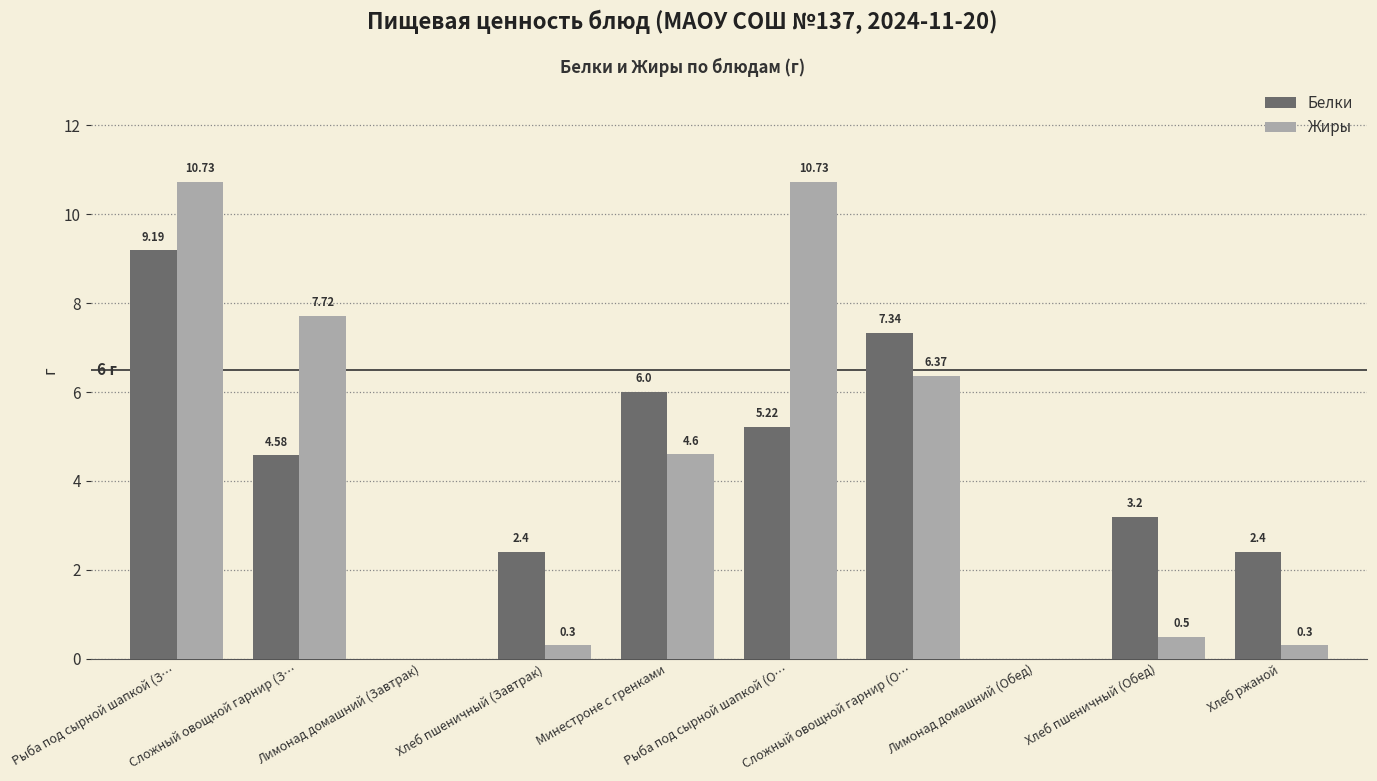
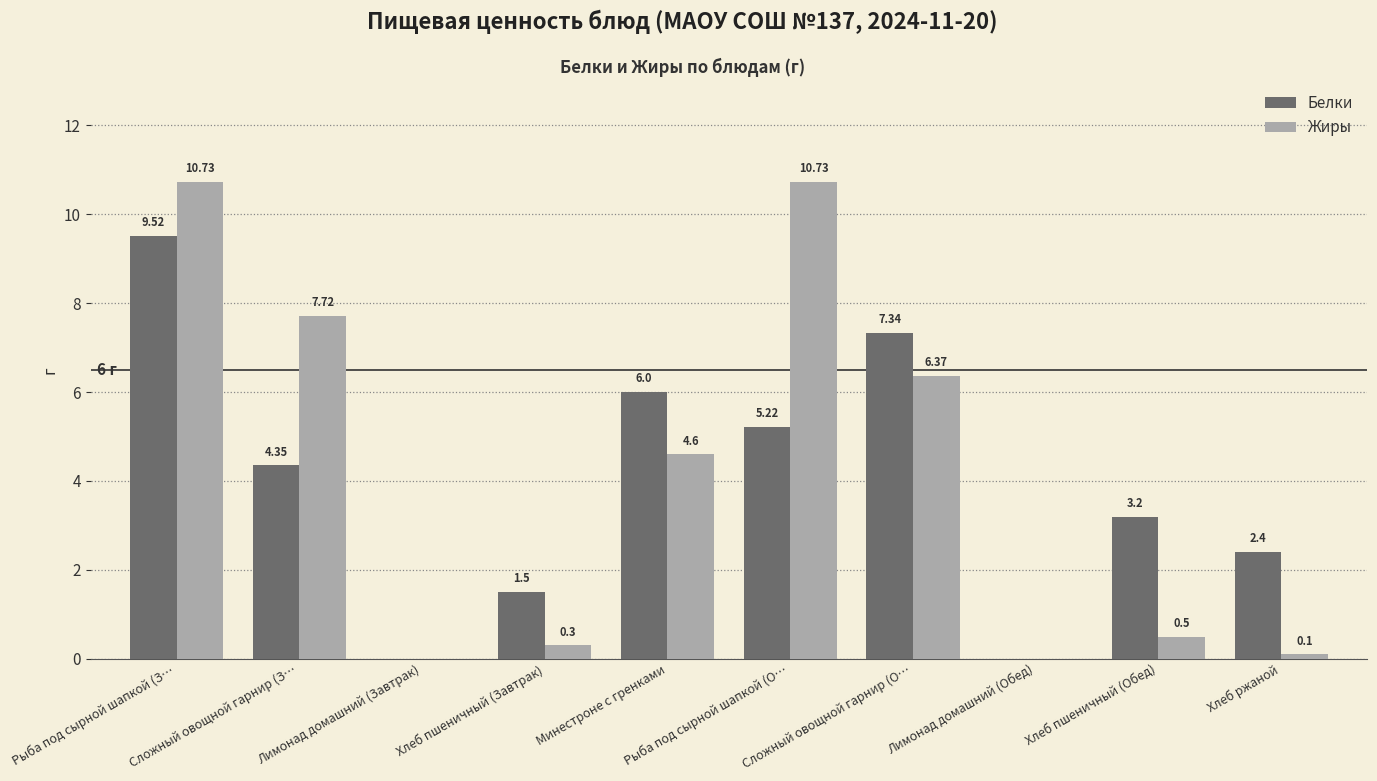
  {
    "Белки": {
-     "Рыба под сырной шапкой (З…": 9.19,
-     "Сложный овощной гарнир (З…": 4.58,
-     "Хлеб пшеничный (Завтрак)": 2.4,
+     "Рыба под сырной шапкой (З…": 9.52,
+     "Сложный овощной гарнир (З…": 4.35,
+     "Хлеб пшеничный (Завтрак)": 1.5,
      "Минестроне с гренками": 6.0,
      "Рыба под сырной шапкой (О…": 5.22,
      "Сложный овощной гарнир (О…": 7.34,
      "Хлеб пшеничный (Обед)": 3.2,
      "Хлеб ржаной": 2.4
    },
    "Жиры": {
      "Рыба под сырной шапкой (З…": 10.73,
      "Сложный овощной гарнир (З…": 7.72,
      "Хлеб пшеничный (Завтрак)": 0.3,
      "Минестроне с гренками": 4.6,
      "Рыба под сырной шапкой (О…": 10.73,
      "Сложный овощной гарнир (О…": 6.37,
      "Хлеб пшеничный (Обед)": 0.5,
-     "Хлеб ржаной": 0.3
+     "Хлеб ржаной": 0.1
    }
  }
